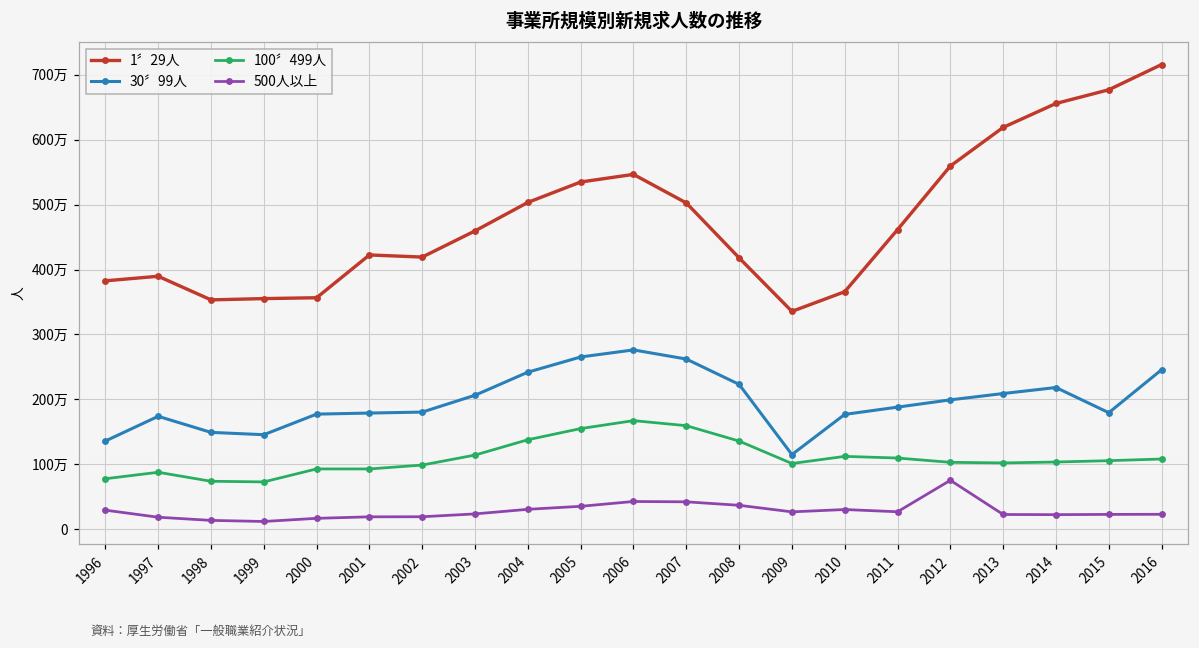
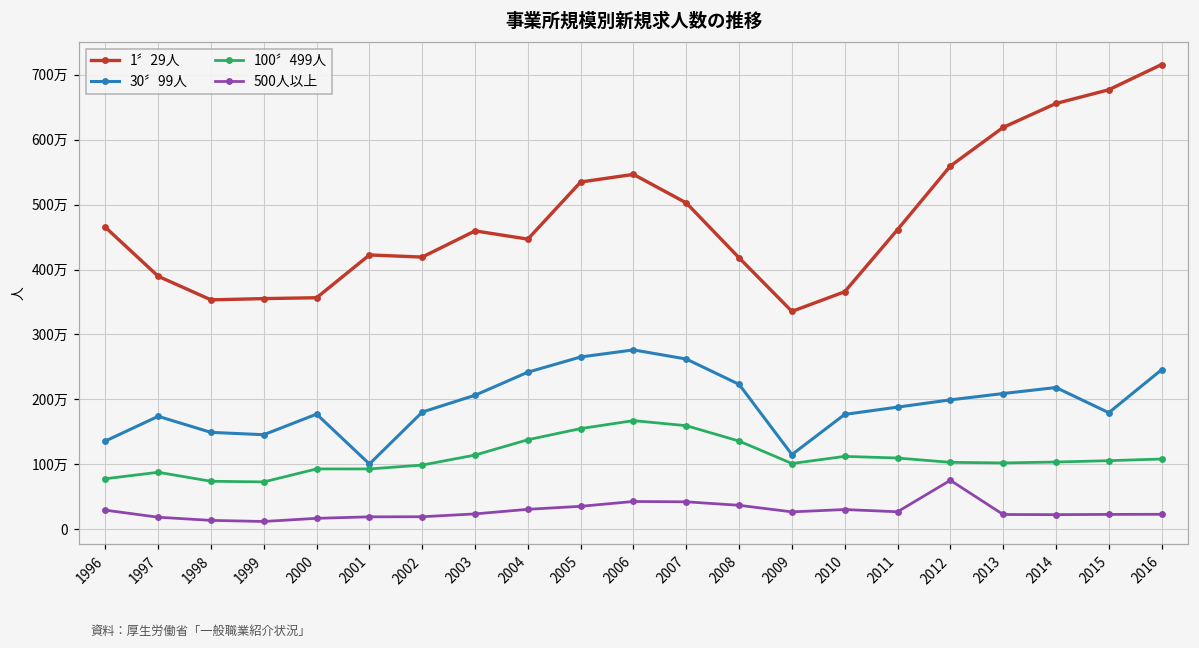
  {
    "1〞29人": {
-     "1996": "380万",
+     "1996": "470万",
      "1997": "390万",
      "1998": "350万",
      "1999": "360万",
      "2000": "360万",
      "2001": "420万",
      "2002": "420万",
      "2003": "460万",
-     "2004": "500万",
+     "2004": "450万",
      "2005": "530万",
      "2006": "550万",
      "2007": "500万",
      "2008": "420万",
      "2009": "340万",
      "2010": "370万",
      "2011": "460万",
      "2012": "560万",
      "2013": "620万",
      "2014": "660万",
      "2015": "680万",
      "2016": "720万"
    },
    "30〞99人": {
      "1996": "140万",
      "1997": "170万",
      "1998": "150万",
      "1999": "150万",
      "2000": "180万",
-     "2001": "180万",
+     "2001": "100万",
      "2002": "180万",
      "2003": "210万",
      "2004": "240万",
      "2005": "270万",
      "2006": "280万",
      "2007": "260万",
      "2008": "220万",
      "2009": "120万",
      "2010": "180万",
      "2011": "190万",
      "2012": "200万",
      "2013": "210万",
      "2014": "220万",
      "2015": "180万",
      "2016": "250万"
    },
    "100〞499人": {
      "1996": "80万",
      "1997": "90万",
      "1998": "70万",
      "1999": "70万",
      "2000": "90万",
      "2001": "90万",
      "2002": "100万",
      "2003": "110万",
      "2004": "140万",
      "2005": "160万",
      "2006": "170万",
      "2007": "160万",
      "2008": "140万",
      "2009": "100万",
      "2010": "110万",
      "2011": "110万",
      "2012": "100万",
      "2013": "100万",
      "2014": "100万",
      "2015": "110万",
      "2016": "110万"
    },
    "500人以上": {
      "1996": "30万",
      "1997": "20万",
      "1998": "10万",
      "1999": "10万",
      "2000": "20万",
      "2001": "20万",
      "2002": "20万",
      "2003": "20万",
      "2004": "30万",
      "2005": "40万",
      "2006": "40万",
      "2007": "40万",
      "2008": "40万",
      "2009": "30万",
      "2010": "30万",
      "2011": "30万",
      "2012": "80万",
      "2013": "20万",
      "2014": "20万",
      "2015": "20万",
      "2016": "20万"
    }
  }
